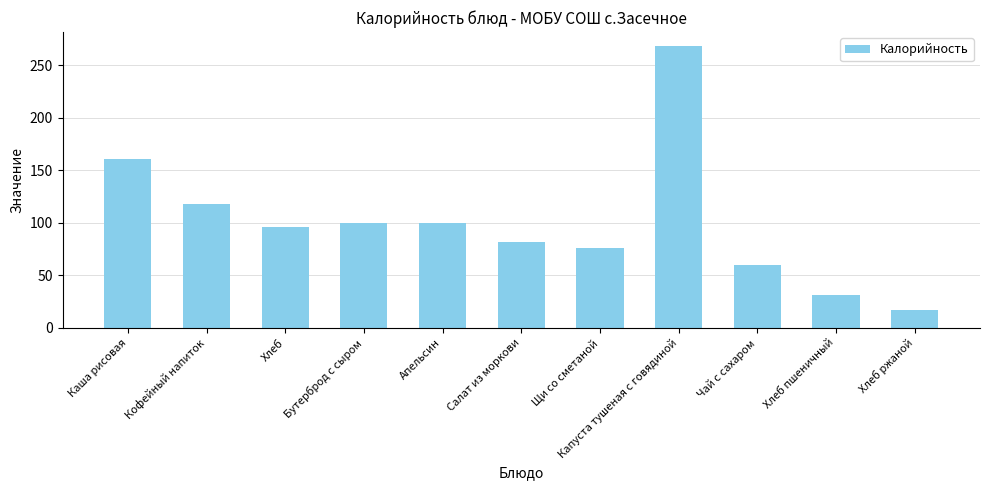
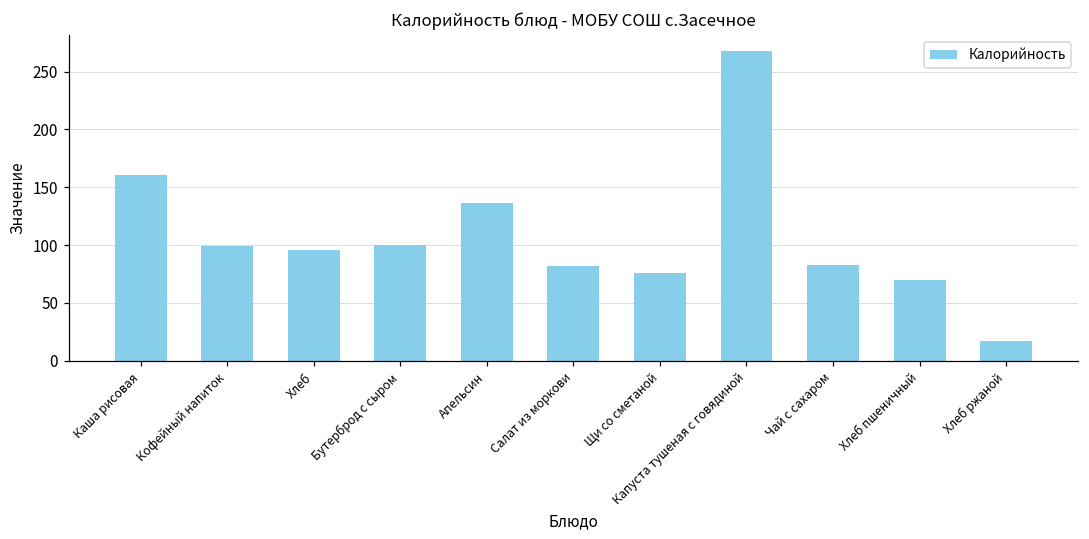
  {
    "Каша рисовая": 161,
-   "Кофейный напиток": 118,
+   "Кофейный напиток": 99,
    "Хлеб": 96,
    "Бутерброд с сыром": 100,
-   "Апельсин": 100,
+   "Апельсин": 136,
    "Салат из моркови": 82,
    "Щи со сметаной": 76,
    "Капуста тушеная с говядиной": 268,
-   "Чай с сахаром": 60,
-   "Хлеб пшеничный": 31,
+   "Чай с сахаром": 83,
+   "Хлеб пшеничный": 70,
    "Хлеб ржаной": 17
  }
